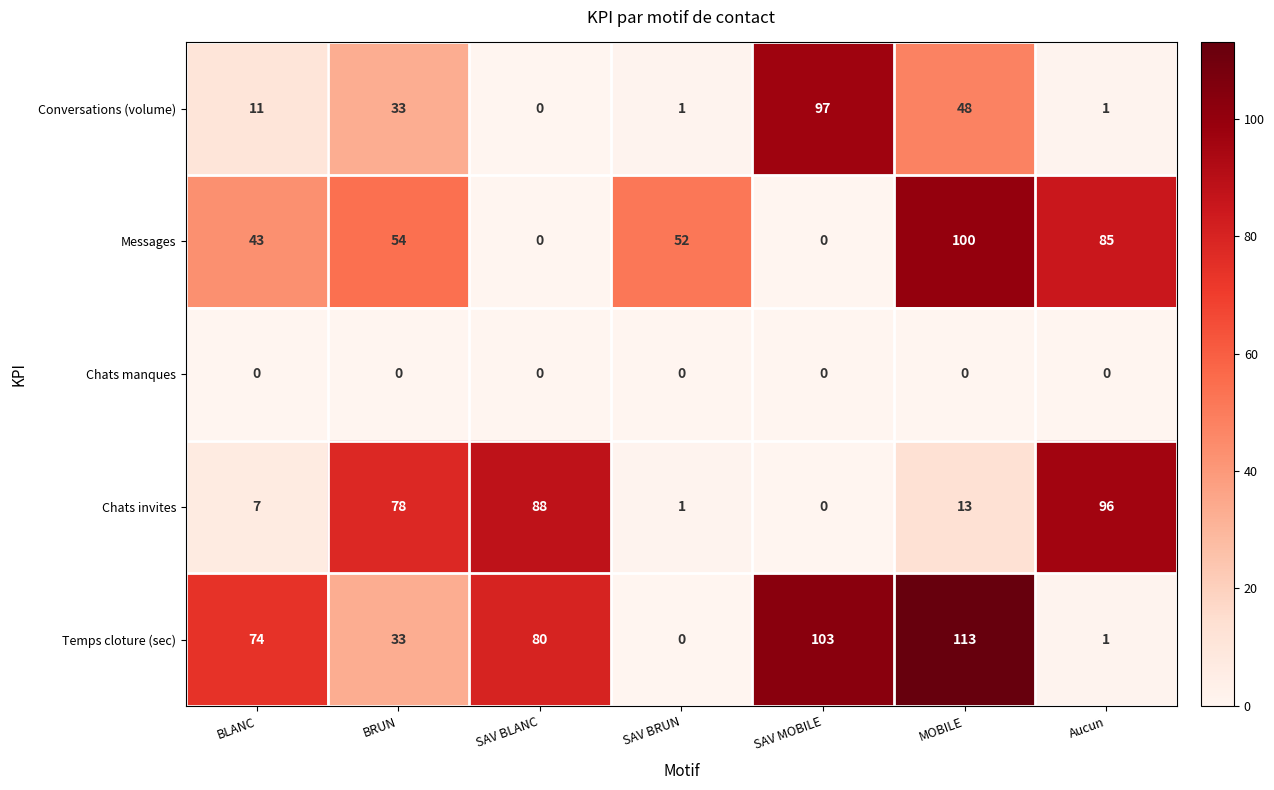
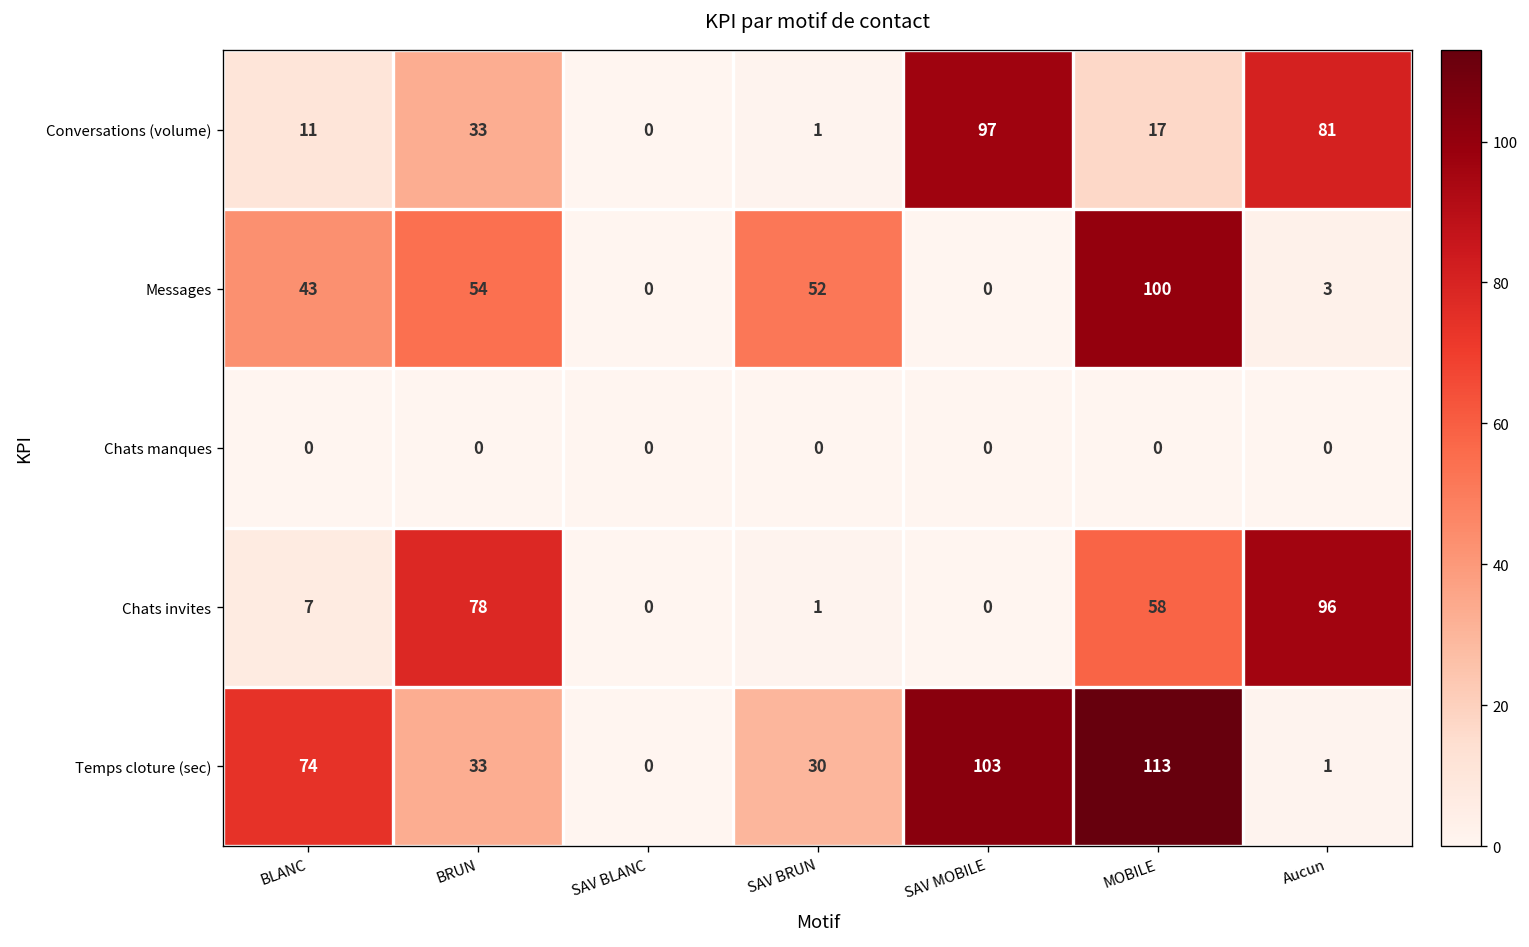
  {
    "Conversations (volume)": {
      "BLANC": 11,
      "BRUN": 33,
      "SAV BLANC": 0,
      "SAV BRUN": 1,
      "SAV MOBILE": 97,
-     "MOBILE": 48,
-     "Aucun": 1
+     "MOBILE": 17,
+     "Aucun": 81
    },
    "Messages": {
      "BLANC": 43,
      "BRUN": 54,
      "SAV BLANC": 0,
      "SAV BRUN": 52,
      "SAV MOBILE": 0,
      "MOBILE": 100,
-     "Aucun": 85
+     "Aucun": 3
    },
    "Chats manques": {
      "BLANC": 0,
      "BRUN": 0,
      "SAV BLANC": 0,
      "SAV BRUN": 0,
      "SAV MOBILE": 0,
      "MOBILE": 0,
      "Aucun": 0
    },
    "Chats invites": {
      "BLANC": 7,
      "BRUN": 78,
-     "SAV BLANC": 88,
+     "SAV BLANC": 0,
      "SAV BRUN": 1,
      "SAV MOBILE": 0,
-     "MOBILE": 13,
+     "MOBILE": 58,
      "Aucun": 96
    },
    "Temps cloture (sec)": {
      "BLANC": 74,
      "BRUN": 33,
-     "SAV BLANC": 80,
-     "SAV BRUN": 0,
+     "SAV BLANC": 0,
+     "SAV BRUN": 30,
      "SAV MOBILE": 103,
      "MOBILE": 113,
      "Aucun": 1
    }
  }
